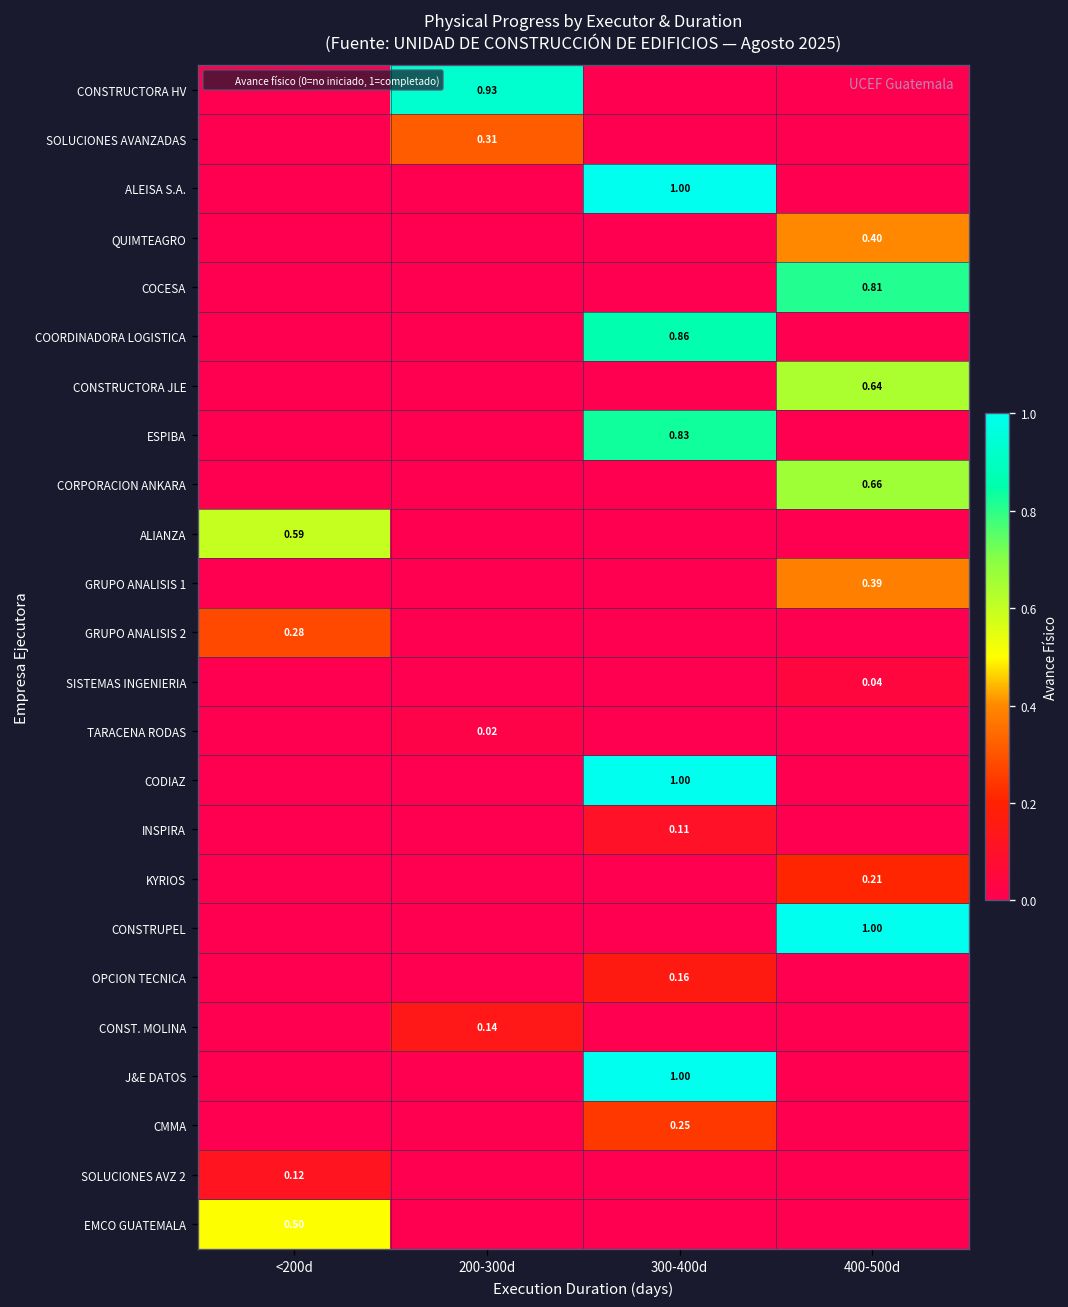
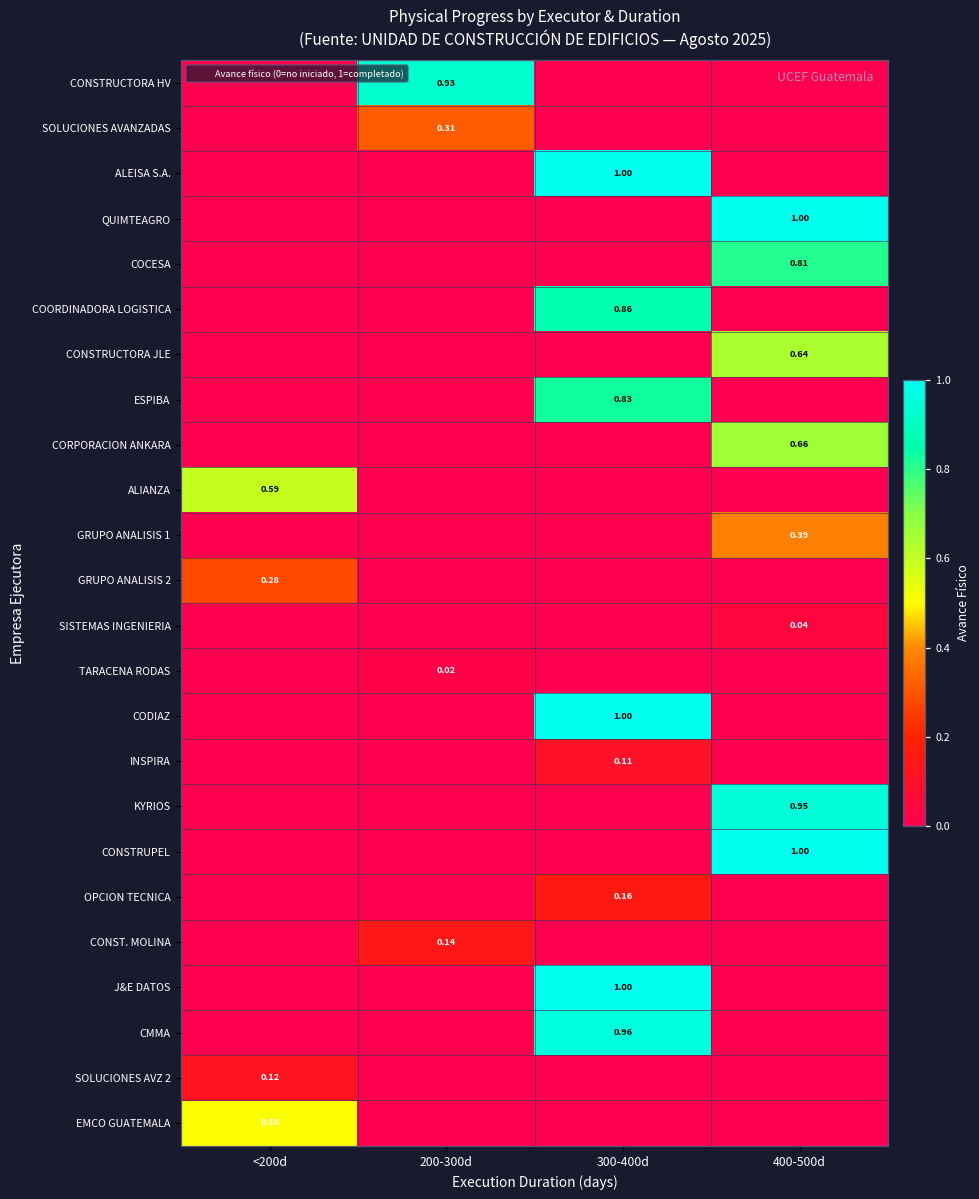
  {
    "CONSTRUCTORA HV": {
      "200-300d": 0.93
    },
    "SOLUCIONES AVANZADAS": {
      "200-300d": 0.31
    },
    "ALEISA S.A.": {
      "300-400d": 1.00
    },
    "QUIMTEAGRO": {
-     "400-500d": 0.40
+     "400-500d": 1.00
    },
    "COCESA": {
      "400-500d": 0.81
    },
    "COORDINADORA LOGISTICA": {
      "300-400d": 0.86
    },
    "CONSTRUCTORA JLE": {
      "400-500d": 0.64
    },
    "ESPIBA": {
      "300-400d": 0.83
    },
    "CORPORACION ANKARA": {
      "400-500d": 0.66
    },
    "ALIANZA": {
      "<200d": 0.59
    },
    "GRUPO ANALISIS 1": {
      "400-500d": 0.39
    },
    "GRUPO ANALISIS 2": {
      "<200d": 0.28
    },
    "SISTEMAS INGENIERIA": {
      "400-500d": 0.04
    },
    "TARACENA RODAS": {
      "200-300d": 0.02
    },
    "CODIAZ": {
      "300-400d": 1.00
    },
    "INSPIRA": {
      "300-400d": 0.11
    },
    "KYRIOS": {
-     "400-500d": 0.21
+     "400-500d": 0.95
    },
    "CONSTRUPEL": {
      "400-500d": 1.00
    },
    "OPCION TECNICA": {
      "300-400d": 0.16
    },
    "CONST. MOLINA": {
      "200-300d": 0.14
    },
    "J&E DATOS": {
      "300-400d": 1.00
    },
    "CMMA": {
-     "300-400d": 0.25
+     "300-400d": 0.96
    },
    "SOLUCIONES AVZ 2": {
      "<200d": 0.12
    },
    "EMCO GUATEMALA": {
      "<200d": 0.50
    }
  }
